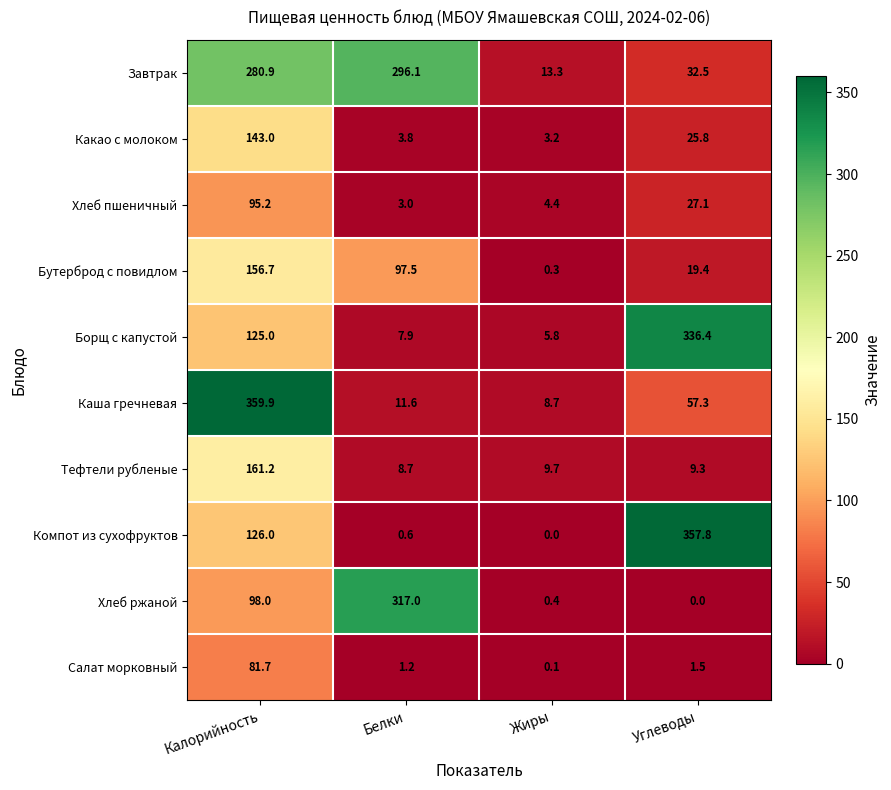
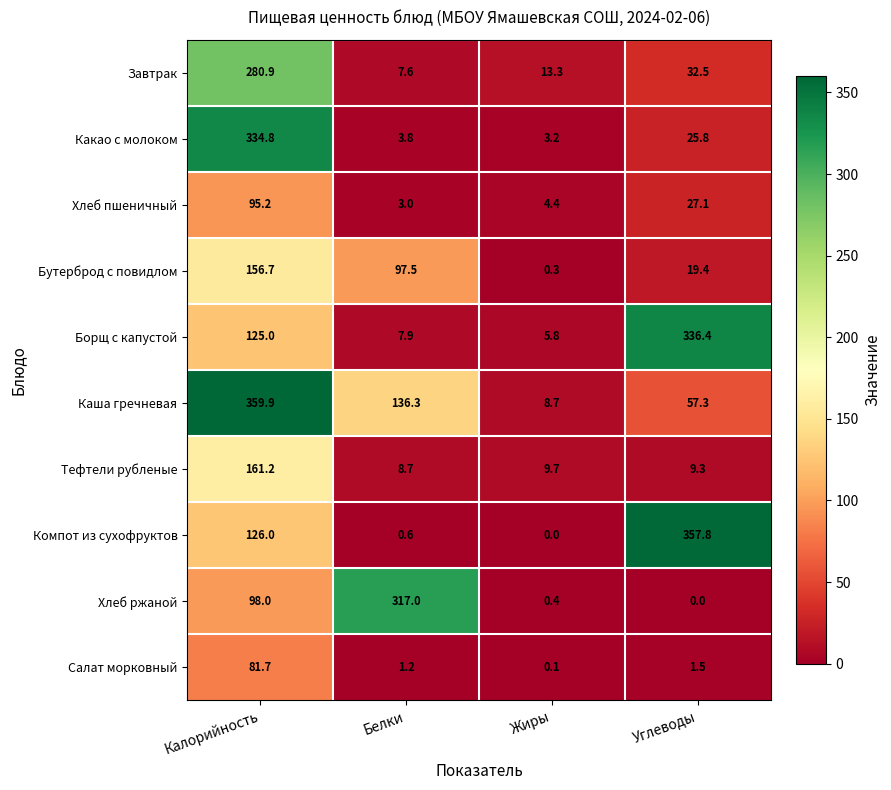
  {
    "Завтрак": {
      "Калорийность": 280.9,
-     "Белки": 296.1,
+     "Белки": 7.6,
      "Жиры": 13.3,
      "Углеводы": 32.5
    },
    "Какао с молоком": {
-     "Калорийность": 143.0,
+     "Калорийность": 334.8,
      "Белки": 3.8,
      "Жиры": 3.2,
      "Углеводы": 25.8
    },
    "Хлеб пшеничный": {
      "Калорийность": 95.2,
      "Белки": 3.0,
      "Жиры": 4.4,
      "Углеводы": 27.1
    },
    "Бутерброд с повидлом": {
      "Калорийность": 156.7,
      "Белки": 97.5,
      "Жиры": 0.3,
      "Углеводы": 19.4
    },
    "Борщ с капустой": {
      "Калорийность": 125.0,
      "Белки": 7.9,
      "Жиры": 5.8,
      "Углеводы": 336.4
    },
    "Каша гречневая": {
      "Калорийность": 359.9,
-     "Белки": 11.6,
+     "Белки": 136.3,
      "Жиры": 8.7,
      "Углеводы": 57.3
    },
    "Тефтели рубленые": {
      "Калорийность": 161.2,
      "Белки": 8.7,
      "Жиры": 9.7,
      "Углеводы": 9.3
    },
    "Компот из сухофруктов": {
      "Калорийность": 126.0,
      "Белки": 0.6,
      "Жиры": 0.0,
      "Углеводы": 357.8
    },
    "Хлеб ржаной": {
      "Калорийность": 98.0,
      "Белки": 317.0,
      "Жиры": 0.4,
      "Углеводы": 0.0
    },
    "Салат морковный": {
      "Калорийность": 81.7,
      "Белки": 1.2,
      "Жиры": 0.1,
      "Углеводы": 1.5
    }
  }
